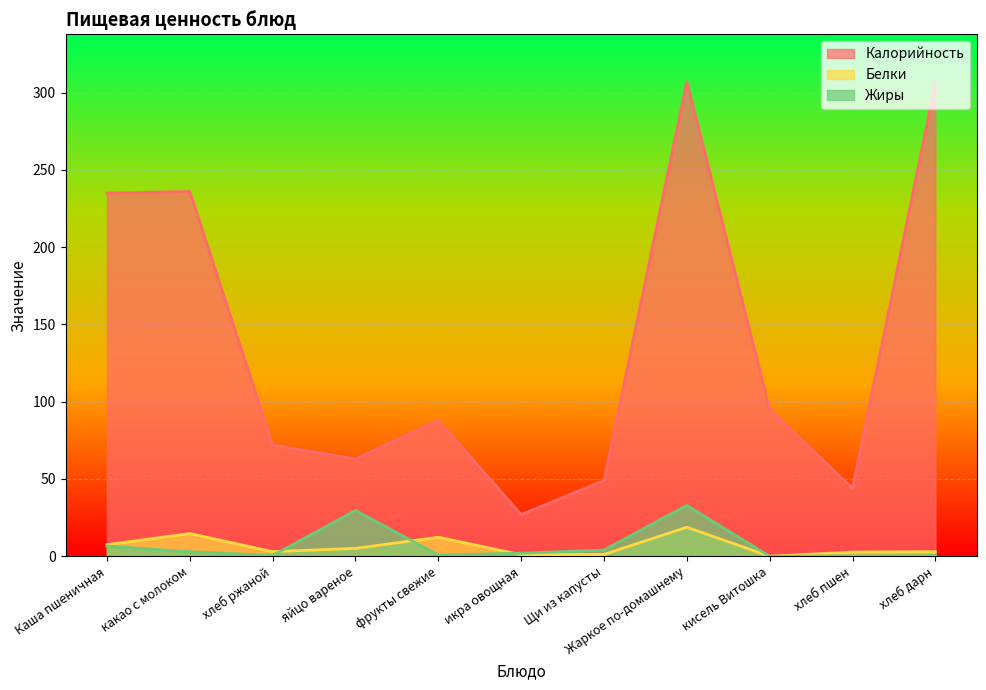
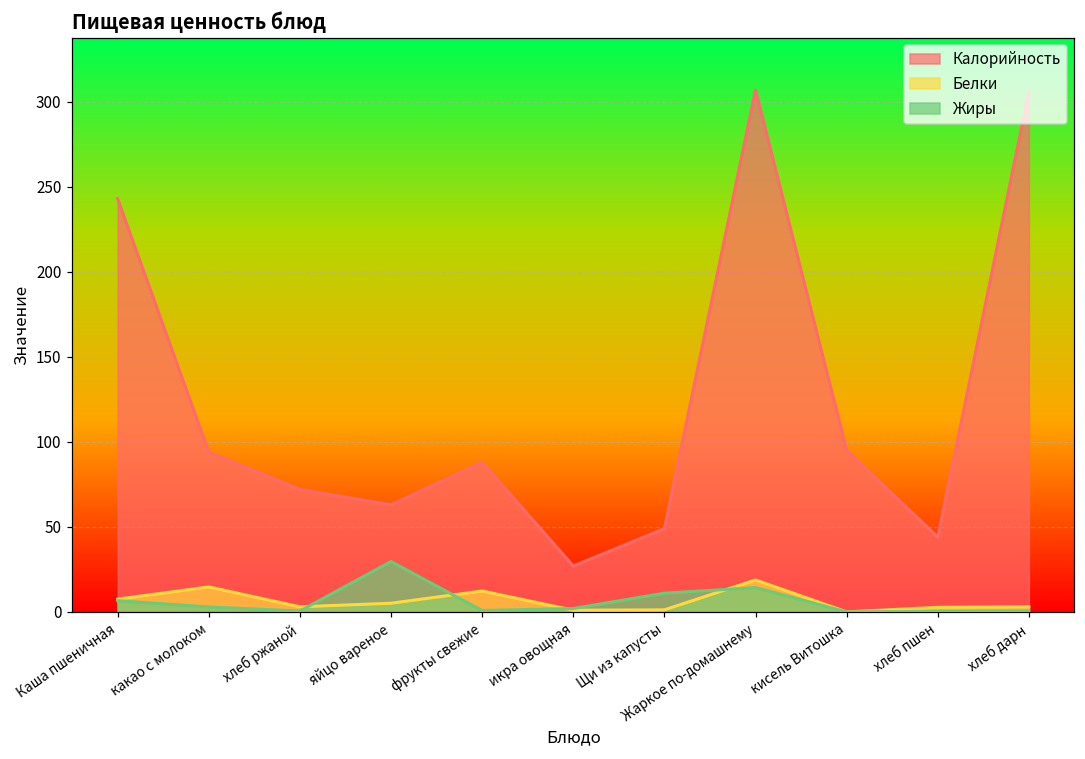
  {
    "Калорийность": {
-     "Каша пшеничная": 235,
-     "какао с молоком": 236,
+     "Каша пшеничная": 243,
+     "какао с молоком": 94,
      "хлеб ржаной": 72,
      "яйцо вареное": 63,
      "фрукты свежие": 88,
      "икра овощная": 27,
      "Щи из капусты": 49,
      "Жаркое по-домашнему": 307,
      "кисель Витошка": 95,
      "хлеб пшен": 44
    },
    "Белки": {
      "какао с молоком": 15,
      "хлеб ржаной": 3,
      "яйцо вареное": 5,
      "фрукты свежие": 12,
      "Щи из капусты": 1,
      "Жаркое по-домашнему": 19,
      "хлеб пшен": 3,
      "хлеб дарн": 3
    },
    "Жиры": {
      "какао с молоком": 3,
      "хлеб ржаной": 1,
      "яйцо вареное": 30,
      "фрукты свежие": 1,
-     "Щи из капусты": 4,
-     "Жаркое по-домашнему": 33,
+     "Щи из капусты": 11,
+     "Жаркое по-домашнему": 14,
      "хлеб пшен": 0,
      "хлеб дарн": 1
    }
  }
